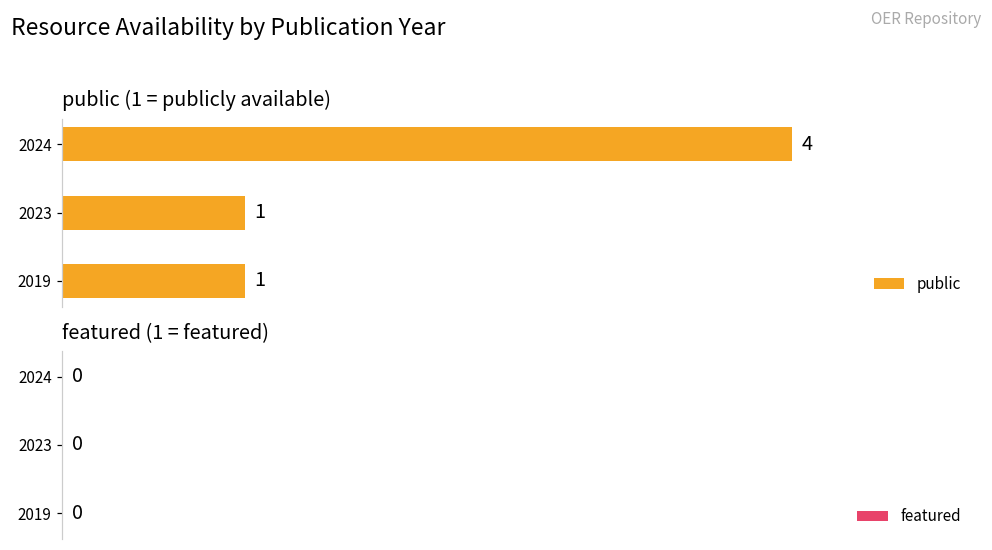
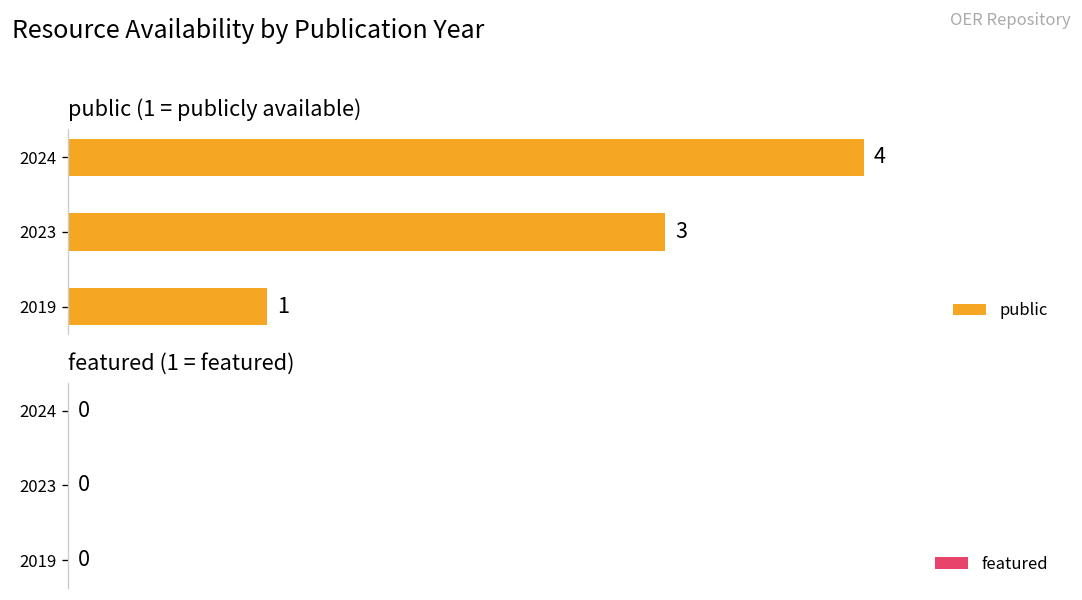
  {
    "public (1 = publicly available)": {
      "2024": 4,
-     "2023": 1,
+     "2023": 3,
      "2019": 1
    },
    "featured (1 = featured)": {
      "2024": 0,
      "2023": 0,
      "2019": 0
    }
  }
